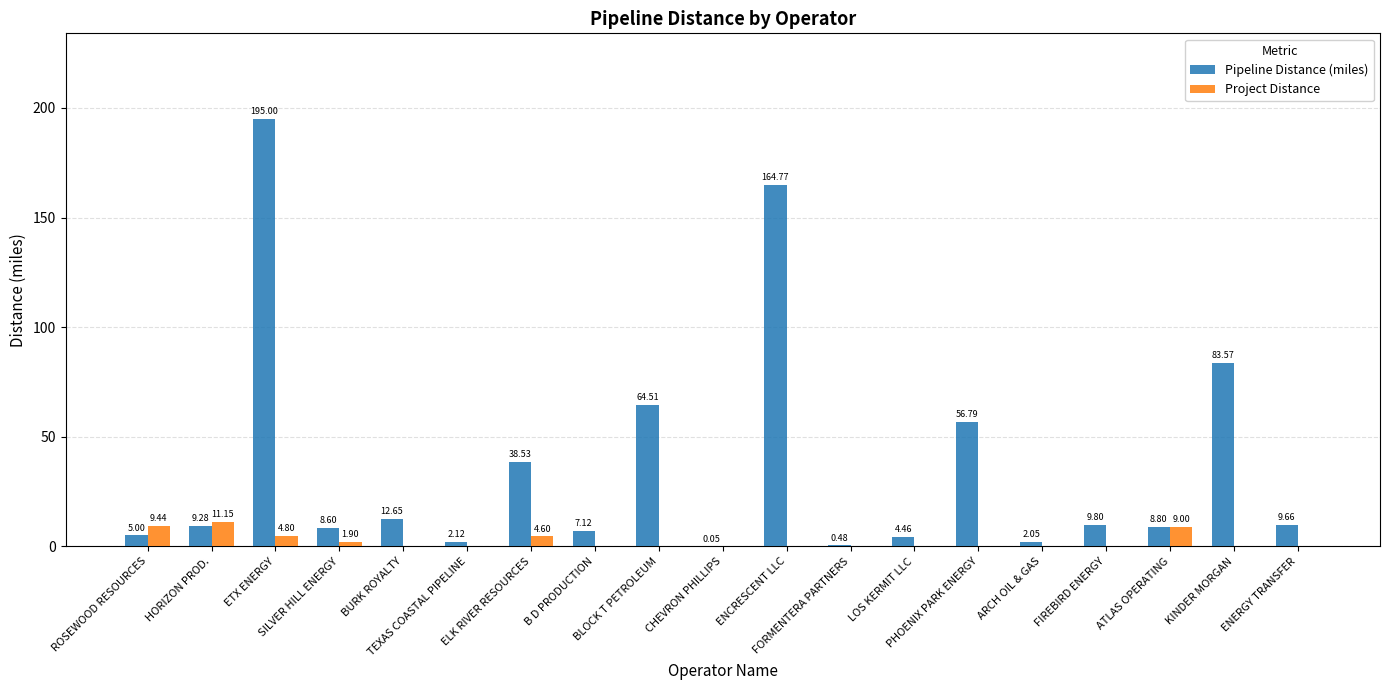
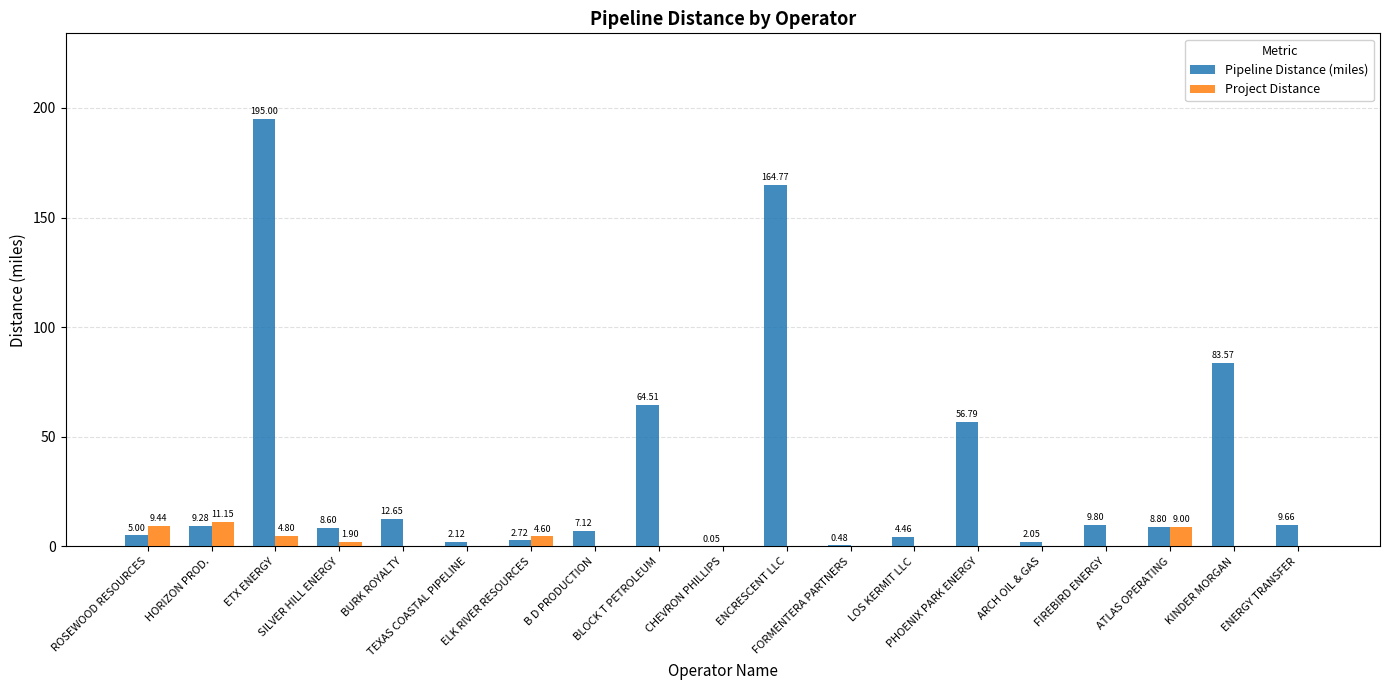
  {
    "Pipeline Distance (miles)": {
      "ROSEWOOD RESOURCES": 5.00,
      "HORIZON PROD.": 9.28,
      "ETX ENERGY": 195.00,
      "SILVER HILL ENERGY": 8.60,
      "BURK ROYALTY": 12.65,
      "TEXAS COASTAL PIPELINE": 2.12,
-     "ELK RIVER RESOURCES": 38.53,
+     "ELK RIVER RESOURCES": 2.72,
      "B D PRODUCTION": 7.12,
      "BLOCK T PETROLEUM": 64.51,
      "CHEVRON PHILLIPS": 0.05,
      "ENCRESCENT LLC": 164.77,
      "FORMENTERA PARTNERS": 0.48,
      "LOS KERMIT LLC": 4.46,
      "PHOENIX PARK ENERGY": 56.79,
      "ARCH OIL & GAS": 2.05,
      "FIREBIRD ENERGY": 9.80,
      "ATLAS OPERATING": 8.80,
      "KINDER MORGAN": 83.57,
      "ENERGY TRANSFER": 9.66
    },
    "Project Distance": {
      "ROSEWOOD RESOURCES": 9.44,
      "HORIZON PROD.": 11.15,
      "ETX ENERGY": 4.80,
      "SILVER HILL ENERGY": 1.90,
      "ELK RIVER RESOURCES": 4.60,
      "ATLAS OPERATING": 9.00
    }
  }
